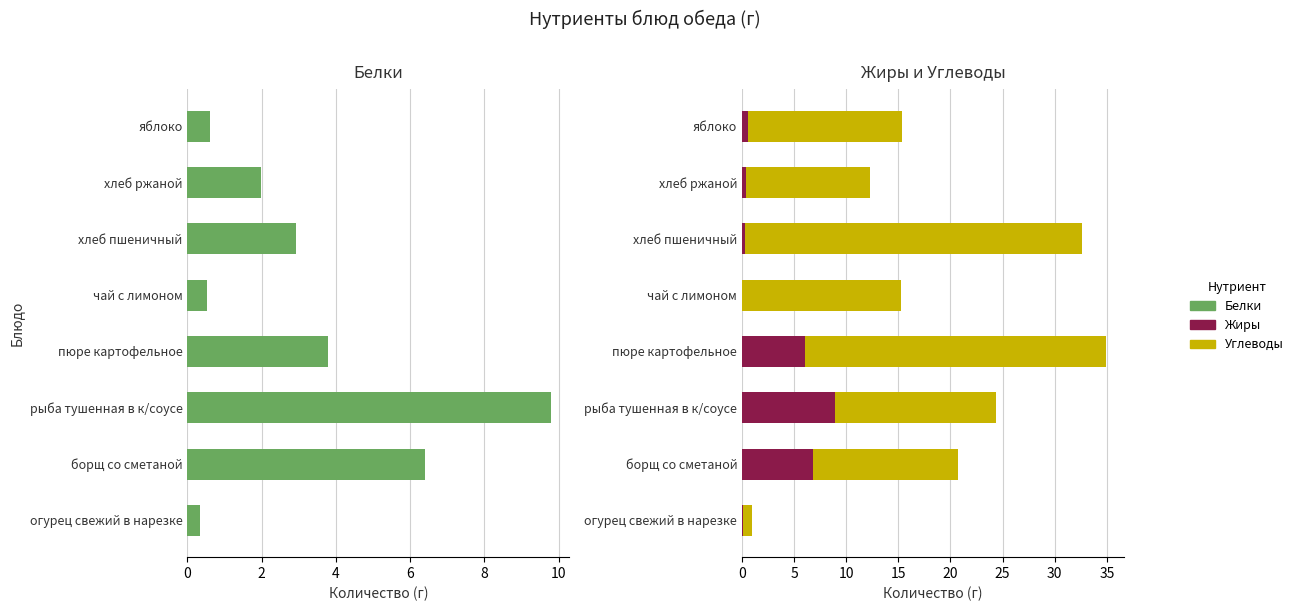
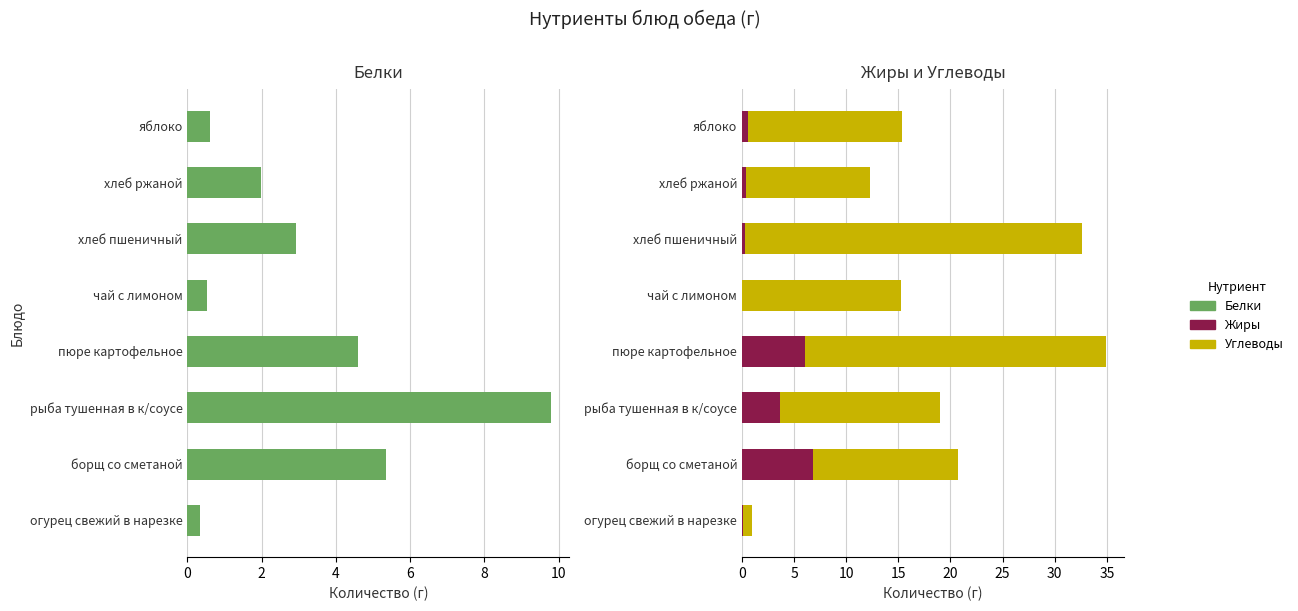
  {
    "Белки": {
      "яблоко": 0.6,
      "хлеб ржаной": 2.0,
      "хлеб пшеничный": 2.9,
      "чай с лимоном": 0.5,
-     "пюре картофельное": 3.8,
+     "пюре картофельное": 4.6,
      "рыба тушенная в к/соусе": 9.8,
-     "борщ со сметаной": 6.4,
+     "борщ со сметаной": 5.4,
      "огурец свежий в нарезке": 0.4
    },
    "Жиры и Углеводы": {
      "Жиры": {
        "яблоко": 0.6,
        "хлеб ржаной": 0.4,
        "хлеб пшеничный": 0.2,
        "пюре картофельное": 6.0,
-       "рыба тушенная в к/соусе": 9.0,
+       "рыба тушенная в к/соусе": 3.6,
        "борщ со сметаной": 6.8
      },
      "Углеводы": {
        "яблоко": 14.7,
        "хлеб ржаной": 11.9,
        "хлеб пшеничный": 32.3,
        "чай с лимоном": 15.2,
        "пюре картофельное": 28.9,
        "рыба тушенная в к/соусе": 15.4,
        "борщ со сметаной": 13.9,
        "огурец свежий в нарезке": 1.0
      }
    }
  }
